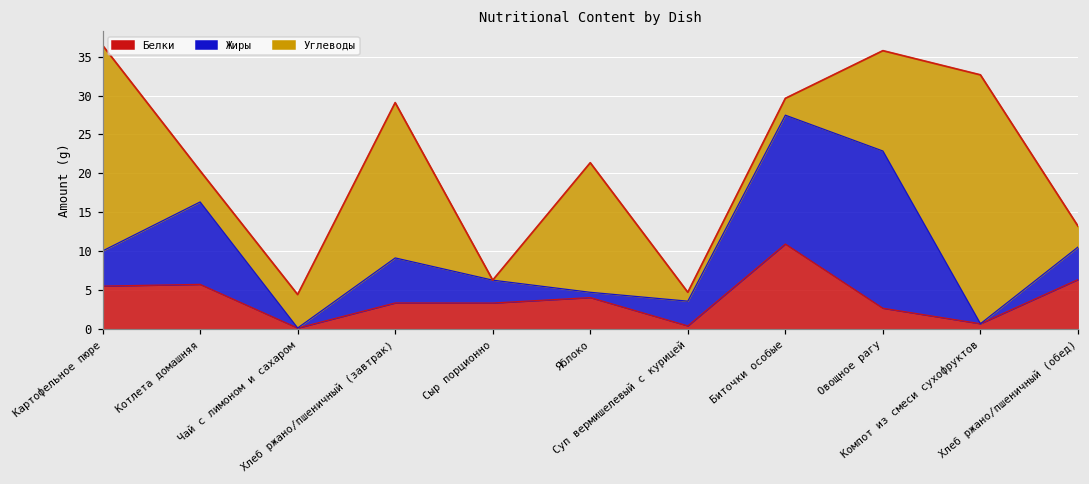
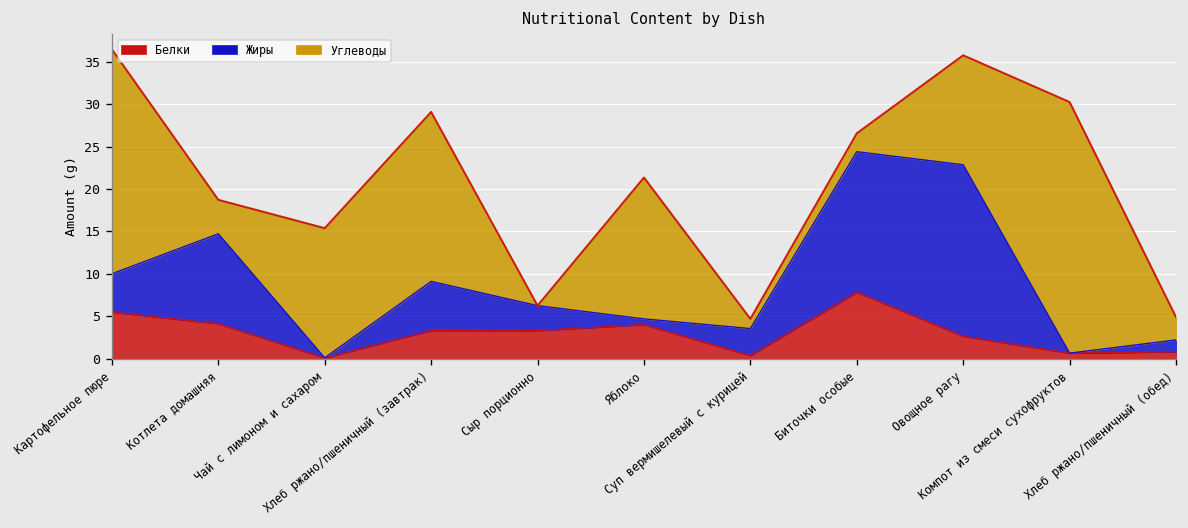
  {
    "Белки": {
      "Картофельное пюре": 6,
-     "Котлета домашняя": 6,
+     "Котлета домашняя": 4,
      "Хлеб ржано/пшеничный (завтрак)": 3,
      "Сыр порционно": 3,
      "Яблоко": 4,
      "Суп вермишелевый с курицей": 0,
-     "Биточки особые": 11,
+     "Биточки особые": 8,
      "Овощное рагу": 3,
-     "Хлеб ржано/пшеничный (обед)": 6
+     "Хлеб ржано/пшеничный (обед)": 1
    },
    "Жиры": {
      "Картофельное пюре": 5,
      "Котлета домашняя": 11,
      "Хлеб ржано/пшеничный (завтрак)": 6,
      "Яблоко": 1,
      "Суп вермишелевый с курицей": 3,
      "Биточки особые": 17,
      "Овощное рагу": 20,
-     "Хлеб ржано/пшеничный (обед)": 4
+     "Хлеб ржано/пшеничный (обед)": 1
    },
    "Углеводы": {
      "Картофельное пюре": 26,
      "Котлета домашняя": 4,
-     "Чай с лимоном и сахаром": 4,
+     "Чай с лимоном и сахаром": 15,
      "Хлеб ржано/пшеничный (завтрак)": 20,
      "Яблоко": 17,
      "Суп вермишелевый с курицей": 1,
      "Биточки особые": 2,
      "Овощное рагу": 13,
-     "Компот из смеси сухофруктов": 32,
+     "Компот из смеси сухофруктов": 30,
      "Хлеб ржано/пшеничный (обед)": 3
    }
  }
